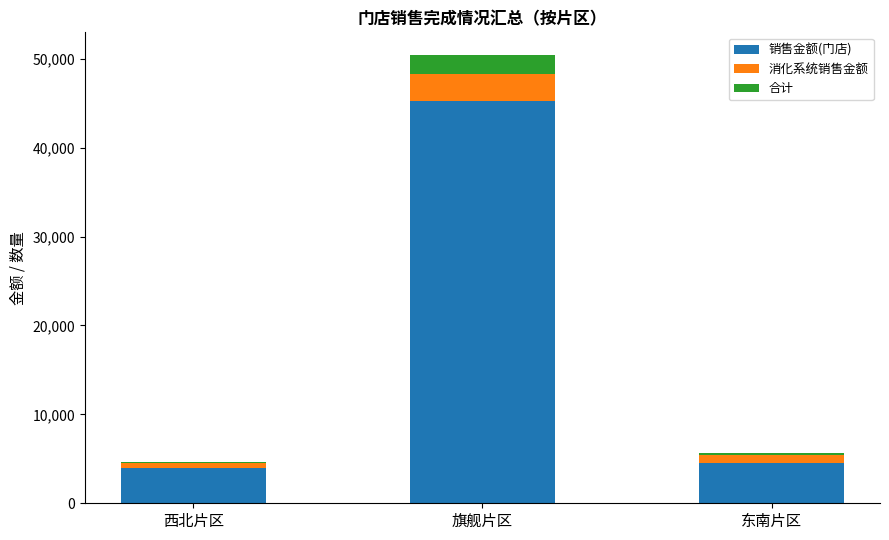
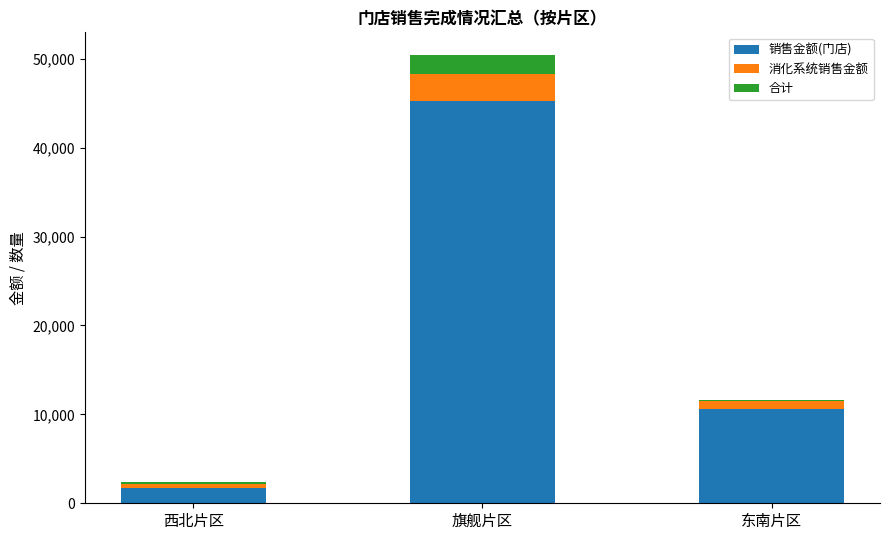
  {
    "销售金额(门店)": {
-     "西北片区": "4,000",
+     "西北片区": "2,000",
      "旗舰片区": "45,000",
-     "东南片区": "5,000"
+     "东南片区": "11,000"
    },
    "消化系统销售金额": {
      "西北片区": "1,000",
      "旗舰片区": "3,000",
      "东南片区": "1,000"
    },
    "合计": {
      "旗舰片区": "2,000"
    }
  }
